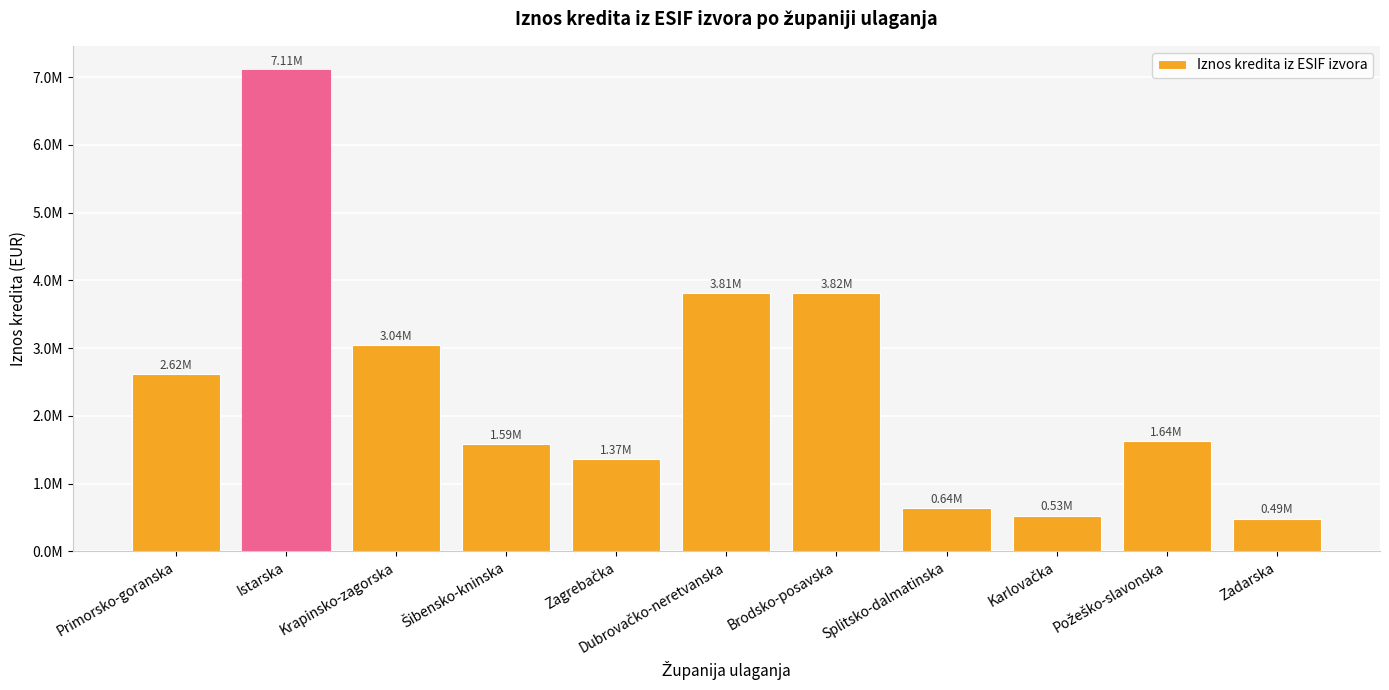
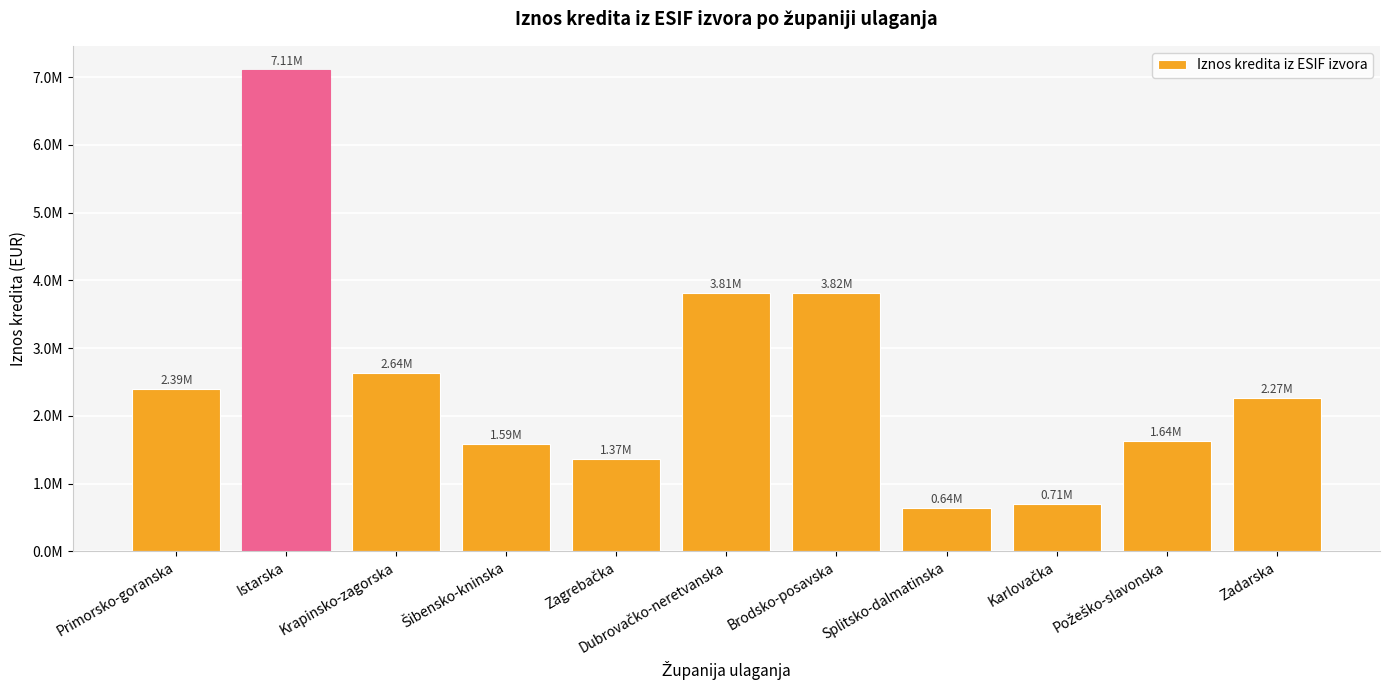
  {
-   "Primorsko-goranska": "2.62M",
+   "Primorsko-goranska": "2.39M",
    "Istarska": "7.11M",
-   "Krapinsko-zagorska": "3.04M",
+   "Krapinsko-zagorska": "2.64M",
    "Šibensko-kninska": "1.59M",
    "Zagrebačka": "1.37M",
    "Dubrovačko-neretvanska": "3.81M",
    "Brodsko-posavska": "3.82M",
    "Splitsko-dalmatinska": "0.64M",
-   "Karlovačka": "0.53M",
+   "Karlovačka": "0.71M",
    "Požeško-slavonska": "1.64M",
-   "Zadarska": "0.49M"
+   "Zadarska": "2.27M"
  }
